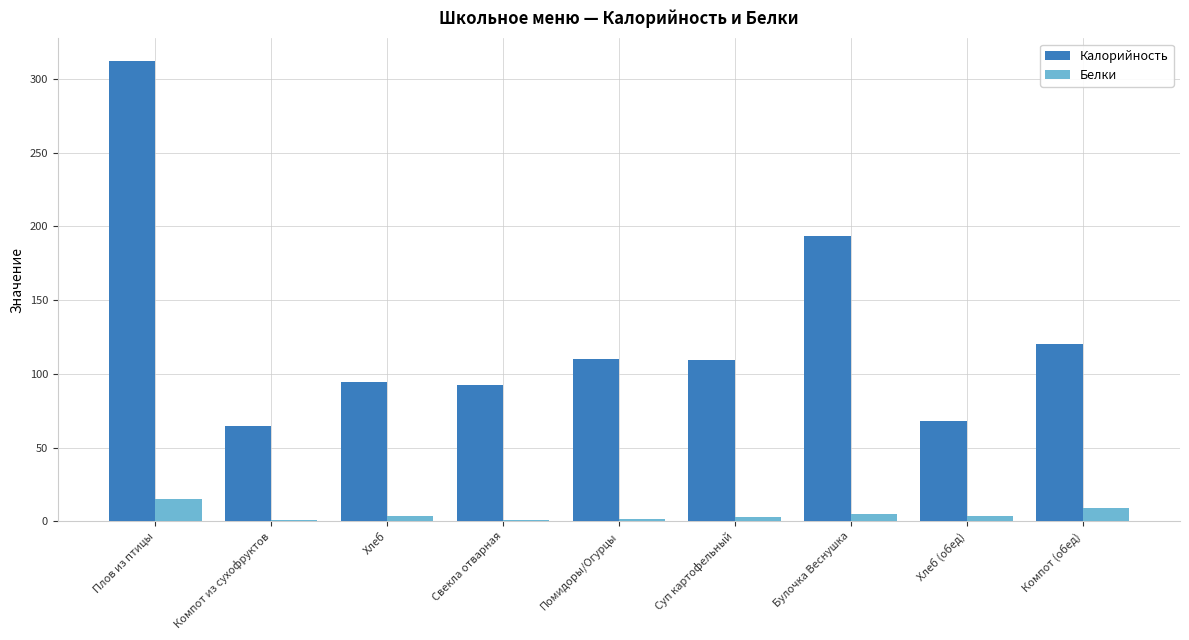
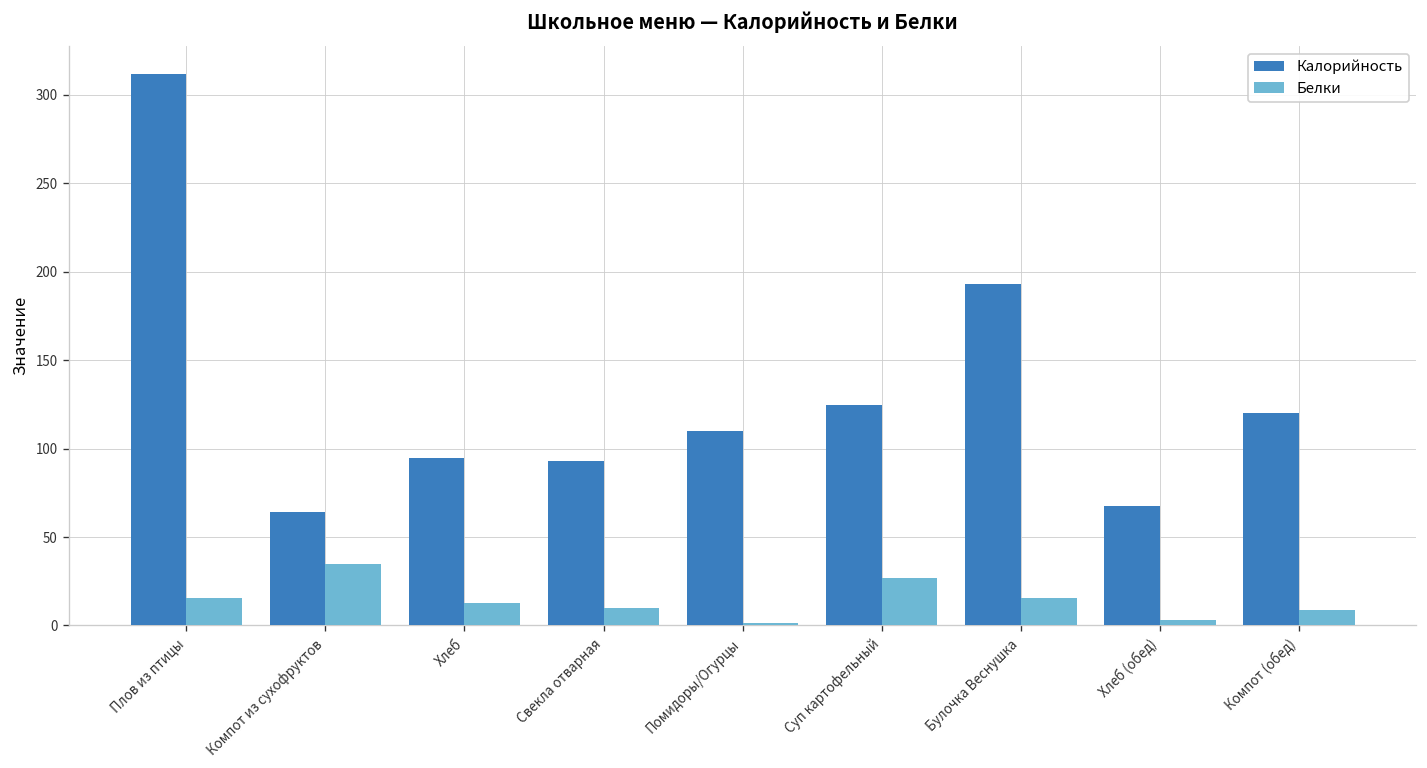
  {
    "Калорийность": {
      "Плов из птицы": 312,
      "Компот из сухофруктов": 64,
      "Хлеб": 95,
      "Свекла отварная": 93,
      "Помидоры/Огурцы": 110,
-     "Суп картофельный": 109,
+     "Суп картофельный": 124,
      "Булочка Веснушка": 193,
      "Хлеб (обед)": 68,
      "Компот (обед)": 120
    },
    "Белки": {
      "Плов из птицы": 15,
-     "Компот из сухофруктов": 1,
-     "Хлеб": 3,
-     "Свекла отварная": 1,
-     "Суп картофельный": 3,
-     "Булочка Веснушка": 5,
+     "Компот из сухофруктов": 35,
+     "Хлеб": 13,
+     "Свекла отварная": 10,
+     "Суп картофельный": 27,
+     "Булочка Веснушка": 16,
      "Хлеб (обед)": 3,
      "Компот (обед)": 9
    }
  }
